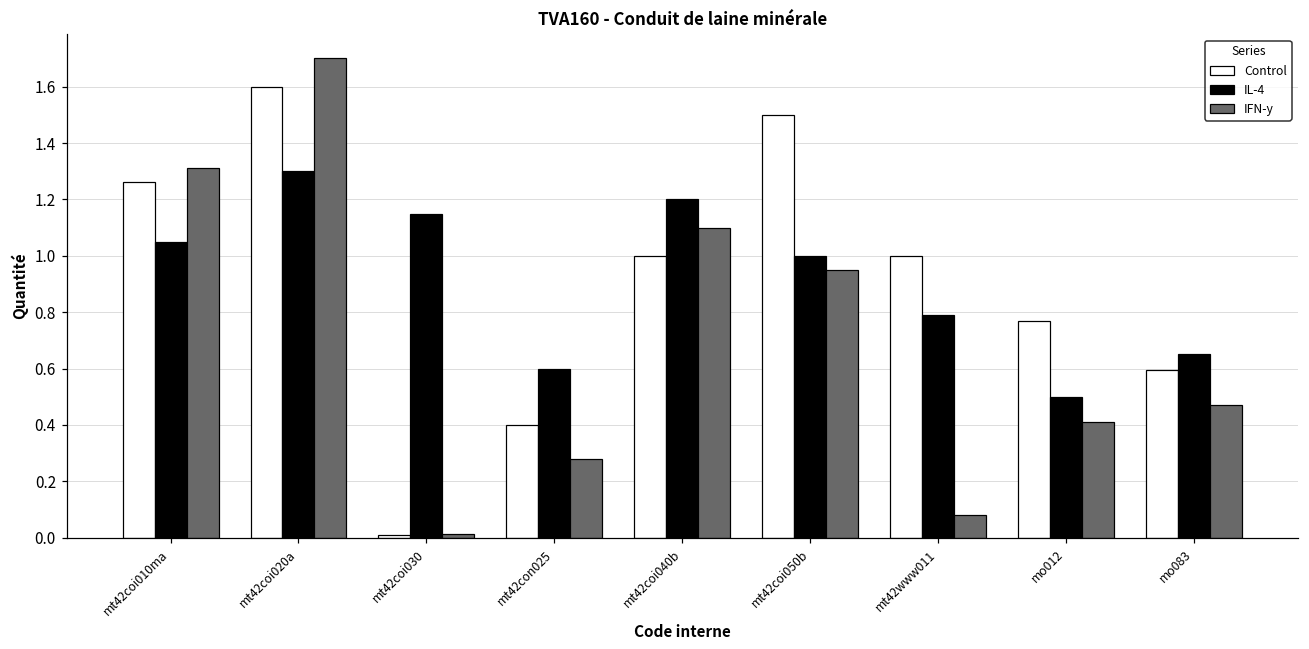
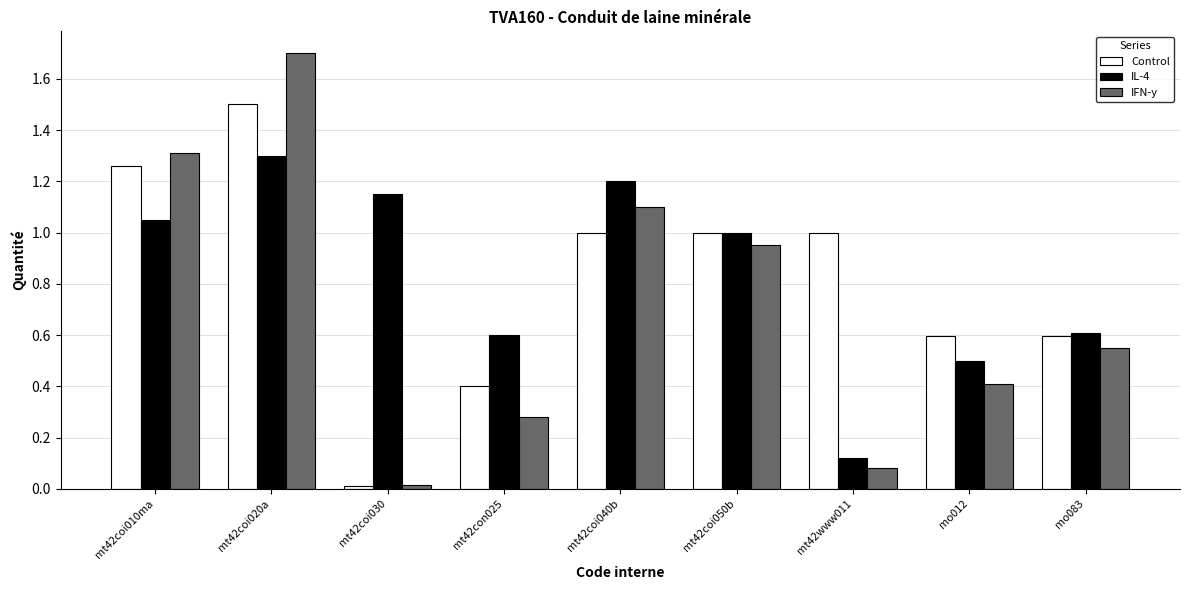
  {
    "Control": {
      "mt42coi010ma": 1.26,
-     "mt42coi020a": 1.6,
+     "mt42coi020a": 1.5,
      "mt42coi030": 0.01,
      "mt42con025": 0.40,
      "mt42coi040b": 1.00,
-     "mt42coi050b": 1.5,
+     "mt42coi050b": 1.0,
      "mt42www011": 1.00,
-     "mo012": 0.77,
+     "mo012": 0.60,
      "mo083": 0.60
    },
    "IL-4": {
      "mt42coi010ma": 1.05,
      "mt42coi020a": 1.30,
      "mt42coi030": 1.15,
      "mt42con025": 0.60,
      "mt42coi040b": 1.20,
      "mt42coi050b": 1.00,
-     "mt42www011": 0.79,
+     "mt42www011": 0.12,
      "mo012": 0.50,
-     "mo083": 0.65
+     "mo083": 0.61
    },
    "IFN-y": {
      "mt42coi010ma": 1.31,
      "mt42coi020a": 1.70,
      "mt42coi030": 0.02,
      "mt42con025": 0.28,
      "mt42coi040b": 1.10,
      "mt42coi050b": 0.95,
      "mt42www011": 0.08,
      "mo012": 0.41,
-     "mo083": 0.47
+     "mo083": 0.55
    }
  }
